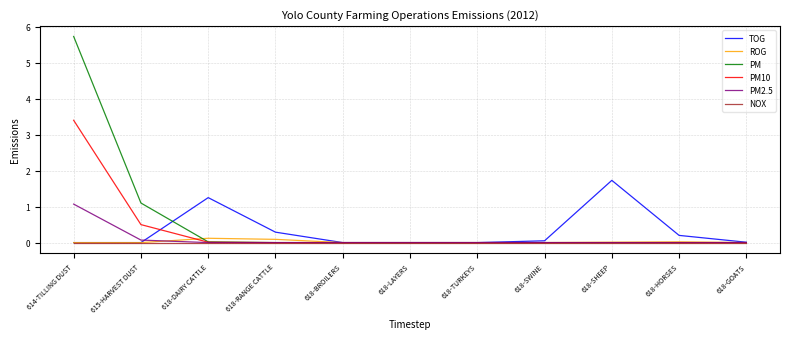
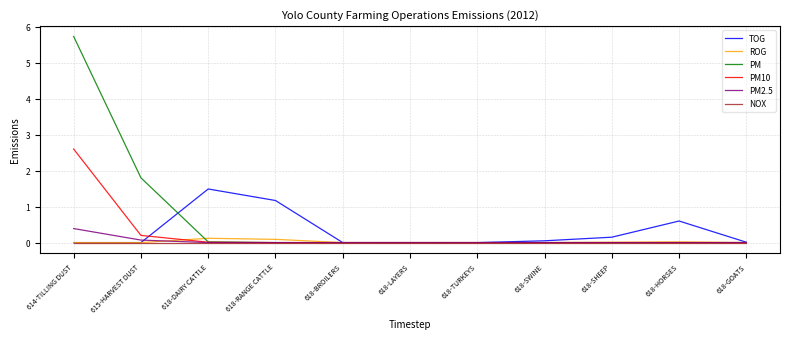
  {
    "TOG": {
-     "618-DAIRY CATTLE": 1.3,
-     "618-RANGE CATTLE": 0.3,
-     "618-SHEEP": 1.7,
-     "618-HORSES": 0.2
+     "618-DAIRY CATTLE": 1.5,
+     "618-RANGE CATTLE": 1.2,
+     "618-SHEEP": 0.2,
+     "618-HORSES": 0.6
    },
    "ROG": {
      "618-DAIRY CATTLE": 0.1,
      "618-RANGE CATTLE": 0.1
    },
    "PM": {
      "614-TILLING DUST": 5.7,
-     "615-HARVEST DUST": 1.1
+     "615-HARVEST DUST": 1.8
    },
    "PM10": {
-     "614-TILLING DUST": 3.4,
-     "615-HARVEST DUST": 0.5
+     "614-TILLING DUST": 2.6,
+     "615-HARVEST DUST": 0.2
    },
    "PM2.5": {
-     "614-TILLING DUST": 1.1
+     "614-TILLING DUST": 0.4
    }
  }
